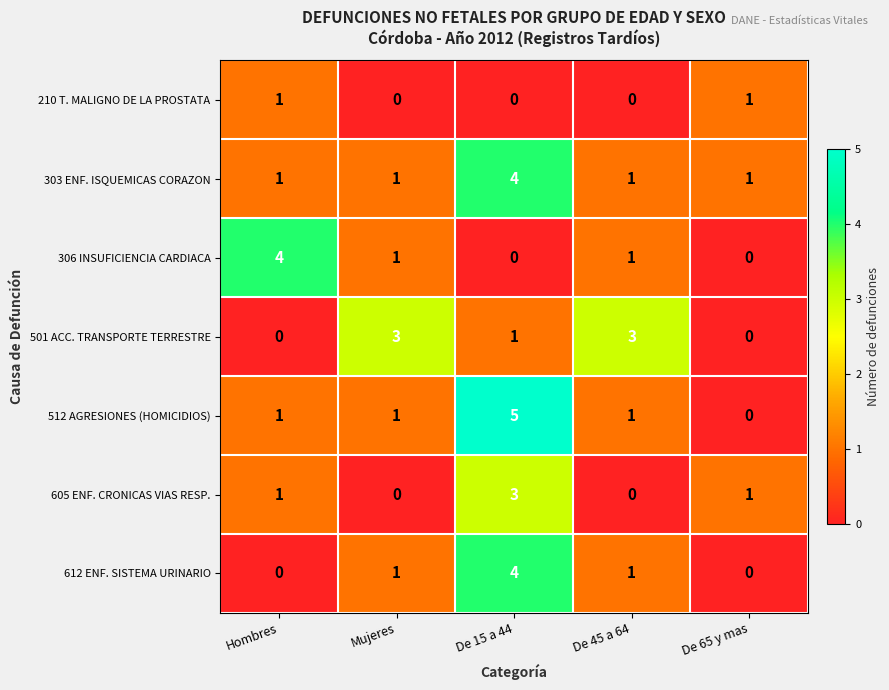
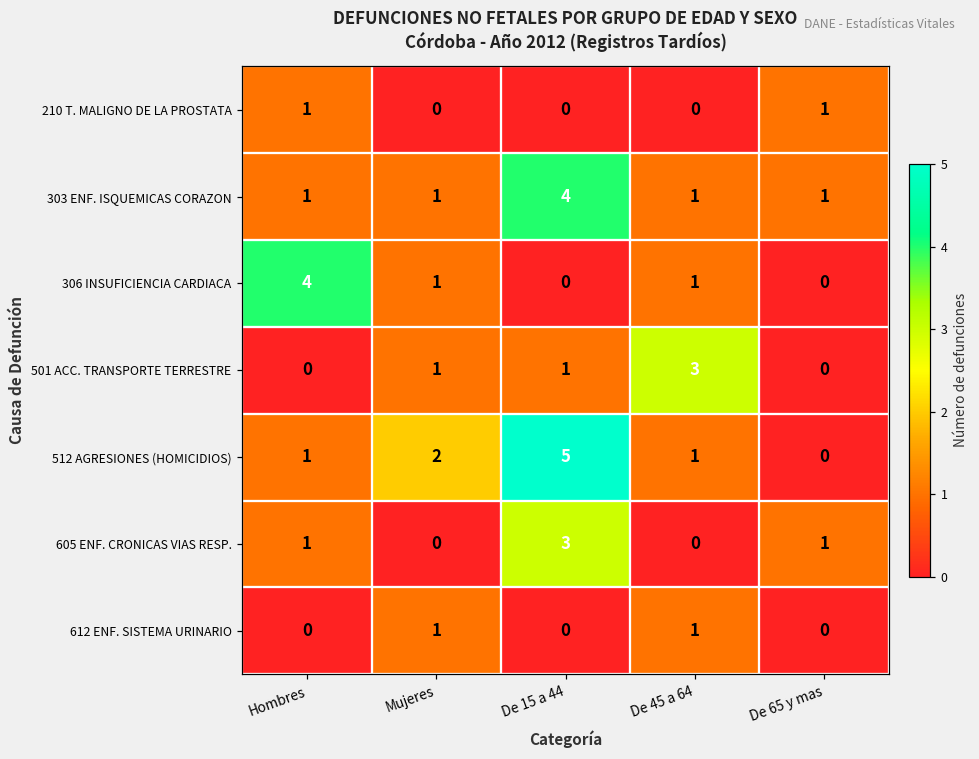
  {
    "210 T. MALIGNO DE LA PROSTATA": {
      "Hombres": 1,
      "Mujeres": 0,
      "De 15 a 44": 0,
      "De 45 a 64": 0,
      "De 65 y mas": 1
    },
    "303 ENF. ISQUEMICAS CORAZON": {
      "Hombres": 1,
      "Mujeres": 1,
      "De 15 a 44": 4,
      "De 45 a 64": 1,
      "De 65 y mas": 1
    },
    "306 INSUFICIENCIA CARDIACA": {
      "Hombres": 4,
      "Mujeres": 1,
      "De 15 a 44": 0,
      "De 45 a 64": 1,
      "De 65 y mas": 0
    },
    "501 ACC. TRANSPORTE TERRESTRE": {
      "Hombres": 0,
-     "Mujeres": 3,
+     "Mujeres": 1,
      "De 15 a 44": 1,
      "De 45 a 64": 3,
      "De 65 y mas": 0
    },
    "512 AGRESIONES (HOMICIDIOS)": {
      "Hombres": 1,
-     "Mujeres": 1,
+     "Mujeres": 2,
      "De 15 a 44": 5,
      "De 45 a 64": 1,
      "De 65 y mas": 0
    },
    "605 ENF. CRONICAS VIAS RESP.": {
      "Hombres": 1,
      "Mujeres": 0,
      "De 15 a 44": 3,
      "De 45 a 64": 0,
      "De 65 y mas": 1
    },
    "612 ENF. SISTEMA URINARIO": {
      "Hombres": 0,
      "Mujeres": 1,
-     "De 15 a 44": 4,
+     "De 15 a 44": 0,
      "De 45 a 64": 1,
      "De 65 y mas": 0
    }
  }
